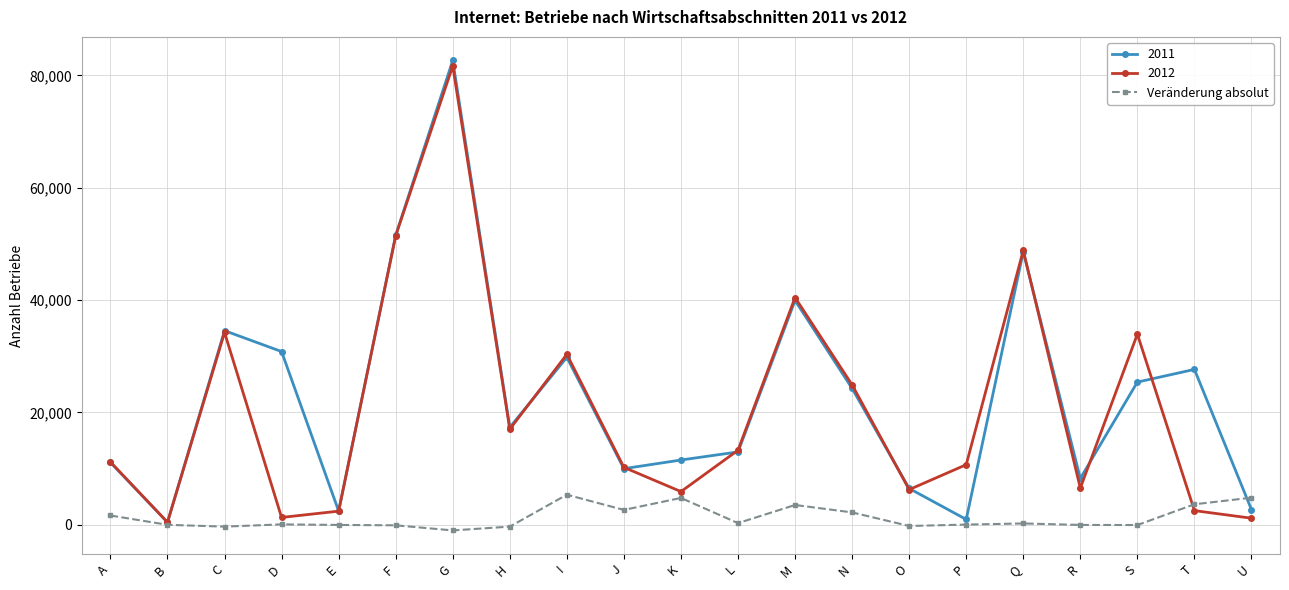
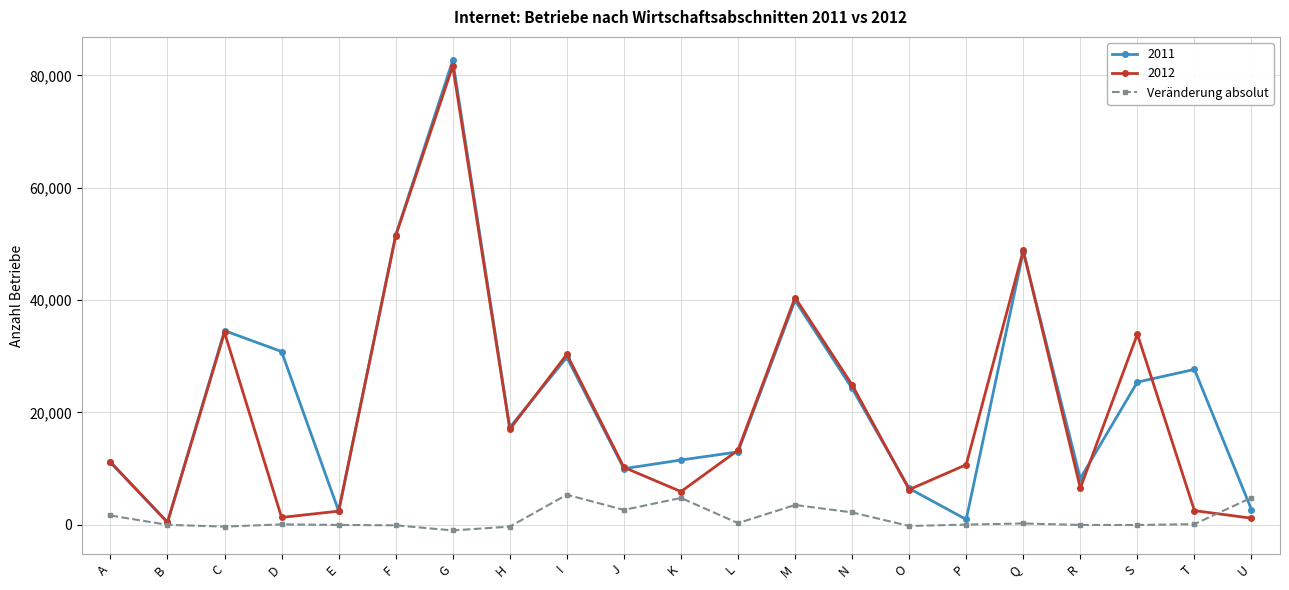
  {
    "2011": {
      "D": "31,000",
      "G": "83,000",
      "I": "30,000",
      "K": "12,000",
      "M": "40,000",
      "N": "24,000",
      "P": "1,000",
      "R": "8,000",
      "S": "25,000",
      "T": "28,000",
      "U": "3,000"
    },
    "2012": {
      "D": "1,000",
      "G": "82,000",
      "I": "30,000",
      "K": "6,000",
      "M": "40,000",
      "N": "25,000",
      "P": "11,000",
      "R": "7,000",
      "S": "34,000",
      "T": "3,000",
      "U": "1,000"
    },
    "Veränderung absolut": {
      "A": "2,000",
      "C": "0",
      "D": "0",
      "E": "0",
      "F": "0",
      "G": "-1,000",
      "H": "0",
      "I": "5,000",
      "J": "3,000",
      "K": "5,000",
      "L": "0",
      "M": "4,000",
      "N": "2,000",
      "O": "0",
      "P": "0",
      "Q": "0",
      "R": "0",
      "S": "0",
-     "T": "4,000",
+     "T": "0",
      "U": "5,000"
    }
  }
